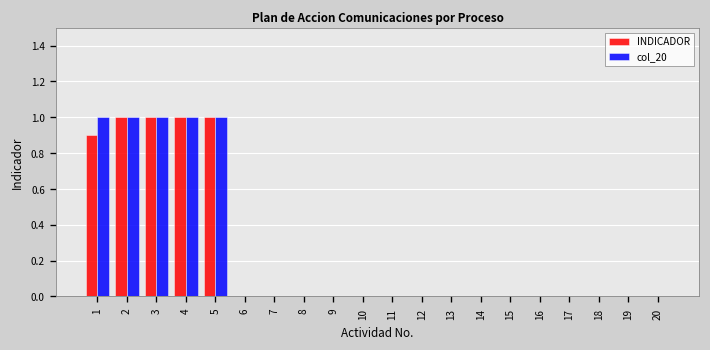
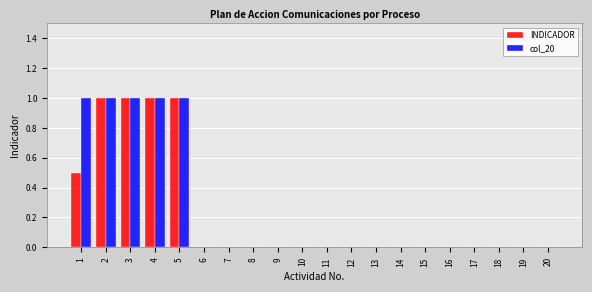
  {
    "INDICADOR": {
-     "1": 0.9,
+     "1": 0.5,
      "2": 1.0,
      "3": 1.0,
      "4": 1.0,
      "5": 1.0,
      "6": 0.0,
      "7": 0.0,
      "8": 0.0,
      "9": 0.0,
      "10": 0.0,
      "11": 0.0,
      "12": 0.0,
      "13": 0.0,
      "14": 0.0,
      "15": 0.0,
      "16": 0.0,
      "17": 0.0,
      "18": 0.0,
      "19": 0.0,
      "20": 0.0
    },
    "col_20": {
      "1": 1.0,
      "2": 1.0,
      "3": 1.0,
      "4": 1.0,
      "5": 1.0,
      "6": 0.0,
      "7": 0.0,
      "8": 0.0,
      "9": 0.0,
      "10": 0.0,
      "11": 0.0,
      "12": 0.0,
      "13": 0.0,
      "14": 0.0,
      "15": 0.0,
      "16": 0.0,
      "17": 0.0,
      "18": 0.0,
      "19": 0.0,
      "20": 0.0
    }
  }
